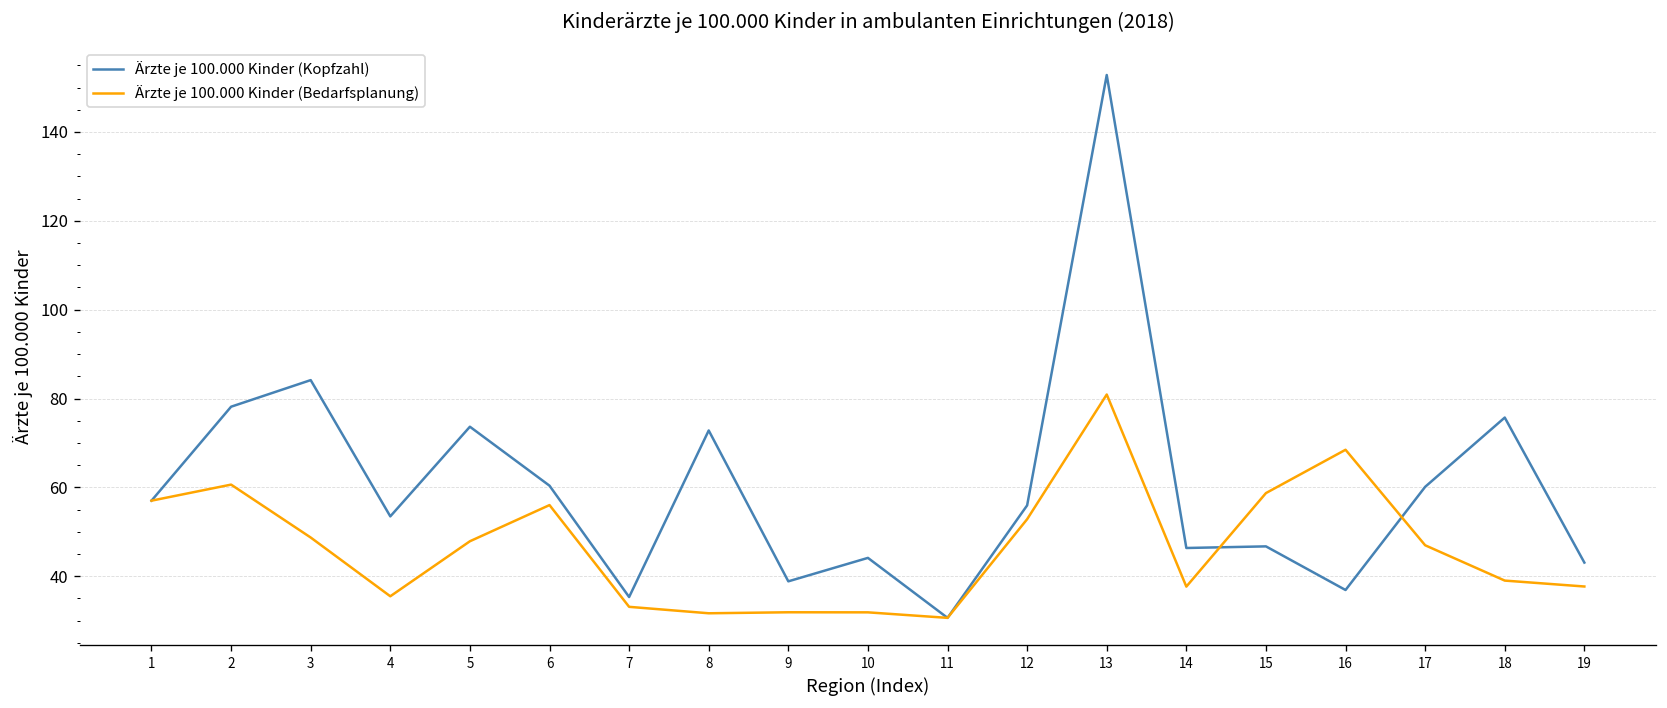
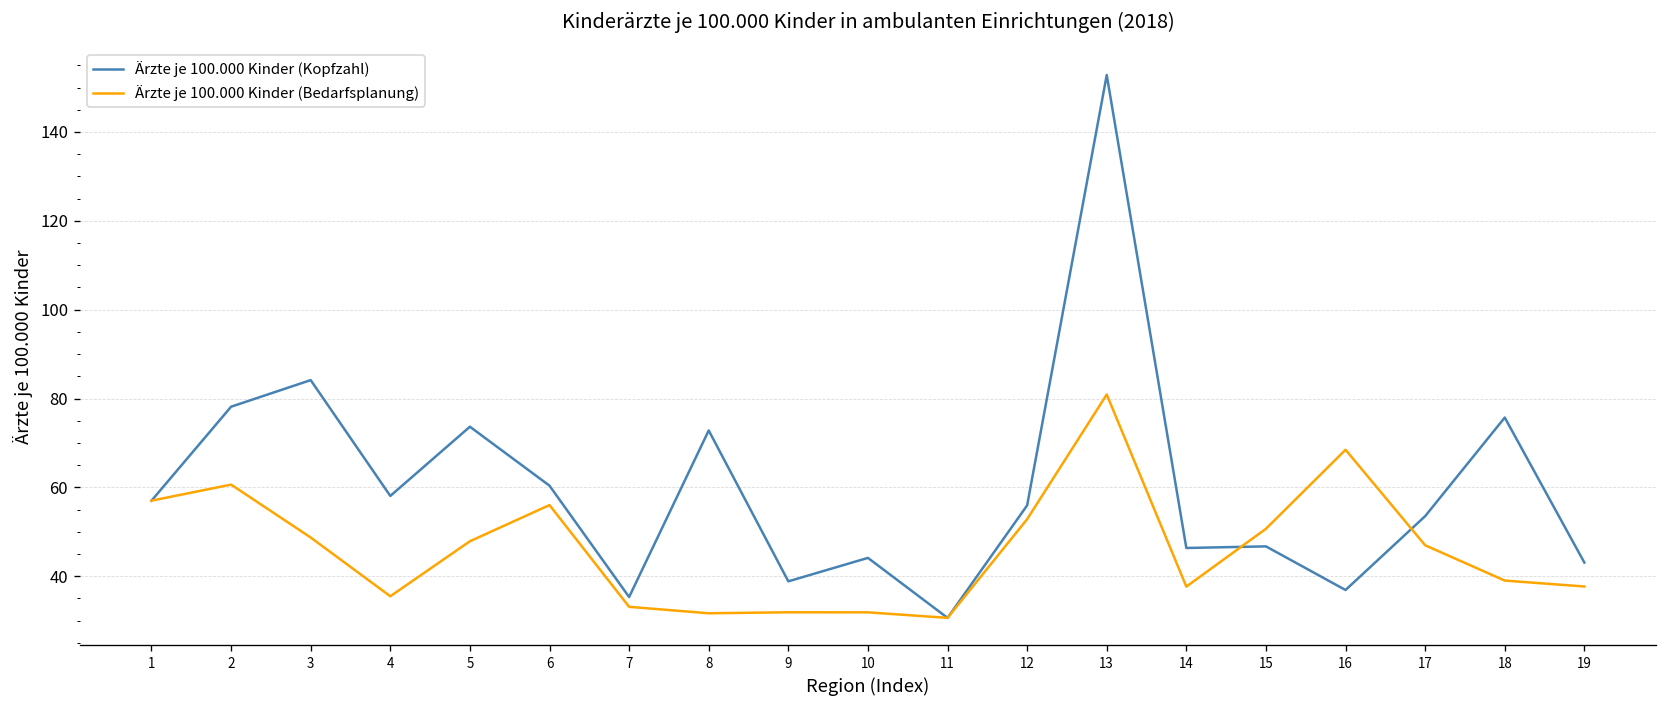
  {
    "Ärzte je 100.000 Kinder (Kopfzahl)": {
      "2": 78,
      "3": 84,
-     "4": 53,
+     "4": 58,
      "5": 74,
      "6": 60,
      "7": 35,
      "8": 73,
      "9": 39,
      "10": 44,
      "12": 56,
      "13": 153,
      "14": 46,
      "15": 47,
      "16": 37,
-     "17": 60,
+     "17": 54,
      "18": 76,
      "19": 43
    },
    "Ärzte je 100.000 Kinder (Bedarfsplanung)": {
      "2": 61,
      "3": 49,
      "4": 35,
      "5": 48,
      "6": 56,
      "7": 33,
      "8": 32,
      "9": 32,
      "10": 32,
      "12": 53,
      "13": 81,
      "14": 38,
-     "15": 59,
+     "15": 51,
      "16": 68,
      "17": 47,
      "18": 39,
      "19": 38
    }
  }
